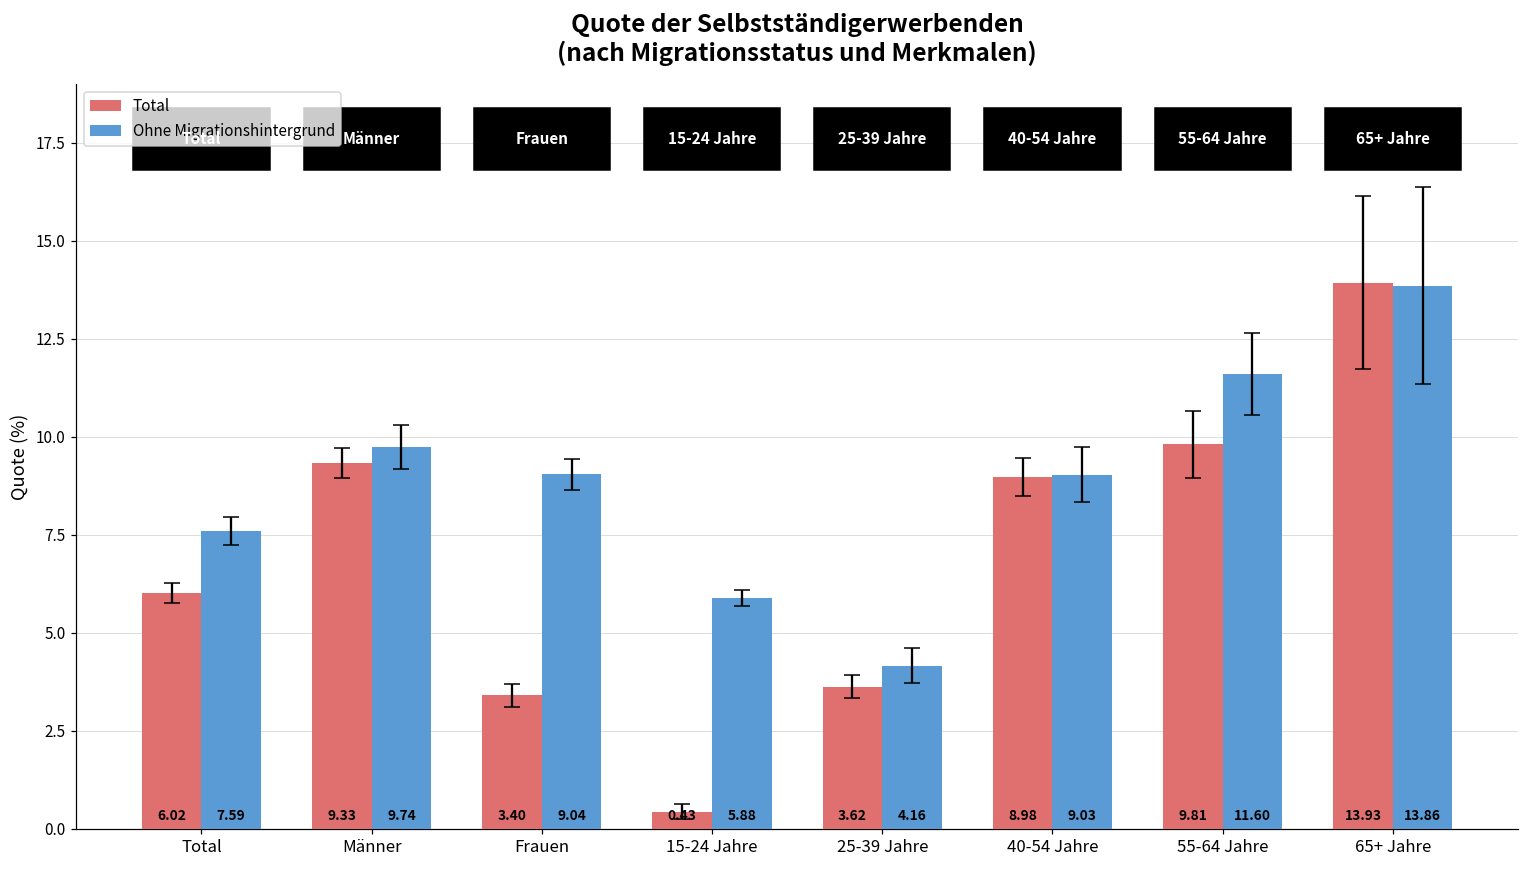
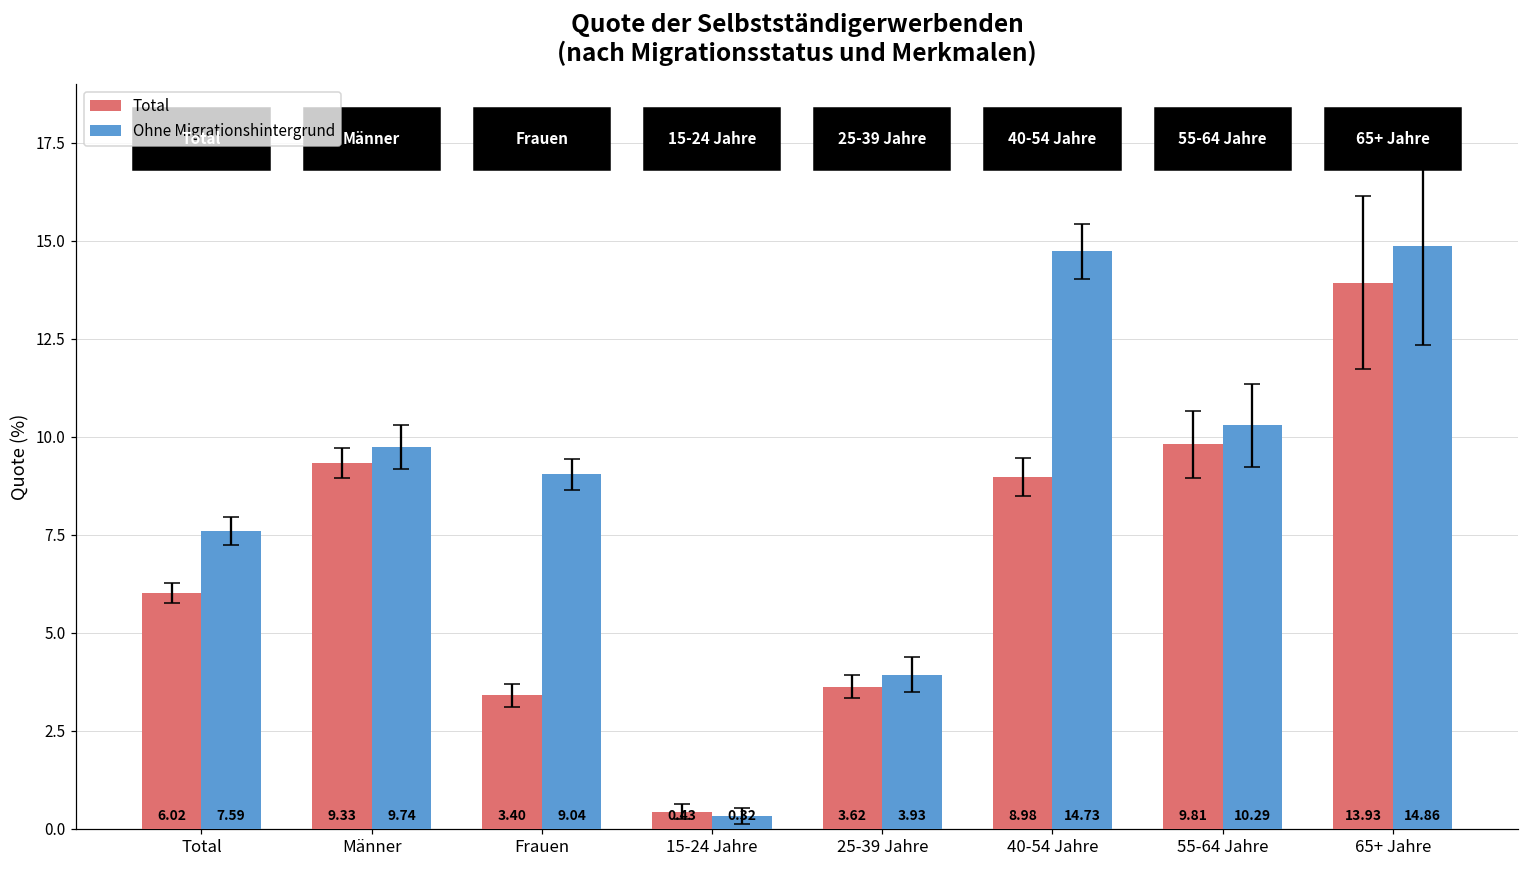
  {
    "Total": {
      "Total": 6.02,
      "Männer": 9.33,
      "Frauen": 3.40,
      "25-39 Jahre": 3.62,
      "40-54 Jahre": 8.98,
      "55-64 Jahre": 9.81,
      "65+ Jahre": 13.93
    },
    "Ohne Migrationshintergrund": {
      "Total": 7.59,
      "Männer": 9.74,
      "Frauen": 9.04,
-     "15-24 Jahre": 5.88,
-     "25-39 Jahre": 4.16,
-     "40-54 Jahre": 9.03,
-     "55-64 Jahre": 11.60,
-     "65+ Jahre": 13.86
+     "15-24 Jahre": 0.32,
+     "25-39 Jahre": 3.93,
+     "40-54 Jahre": 14.73,
+     "55-64 Jahre": 10.29,
+     "65+ Jahre": 14.86
    }
  }
